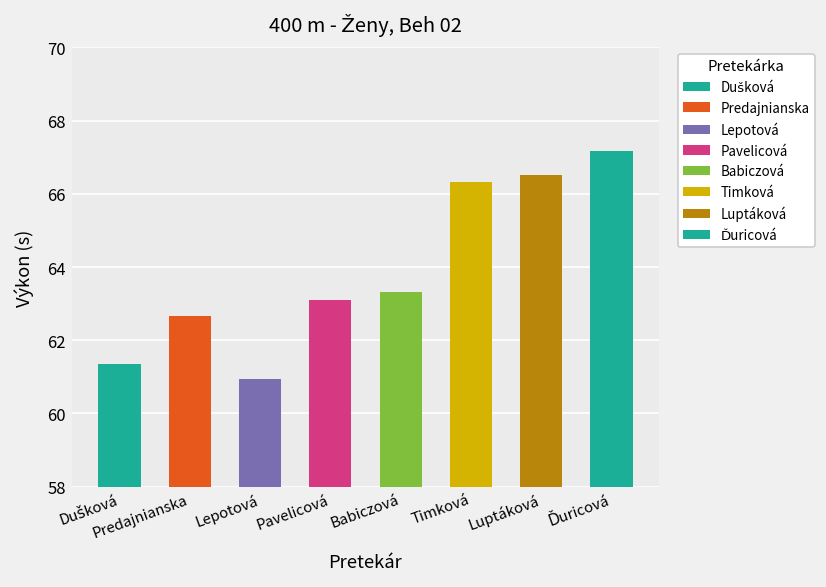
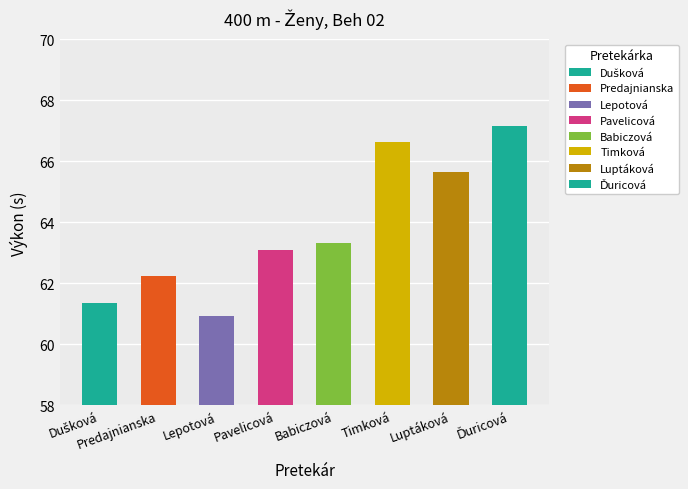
  {
    "Dušková": 61.3,
-   "Predajnianska": 62.7,
+   "Predajnianska": 62.2,
    "Lepotová": 60.9,
    "Pavelicová": 63.1,
    "Babiczová": 63.3,
-   "Timková": 66.3,
-   "Luptáková": 66.5,
+   "Timková": 66.6,
+   "Luptáková": 65.6,
    "Ďuricová": 67.2
  }
